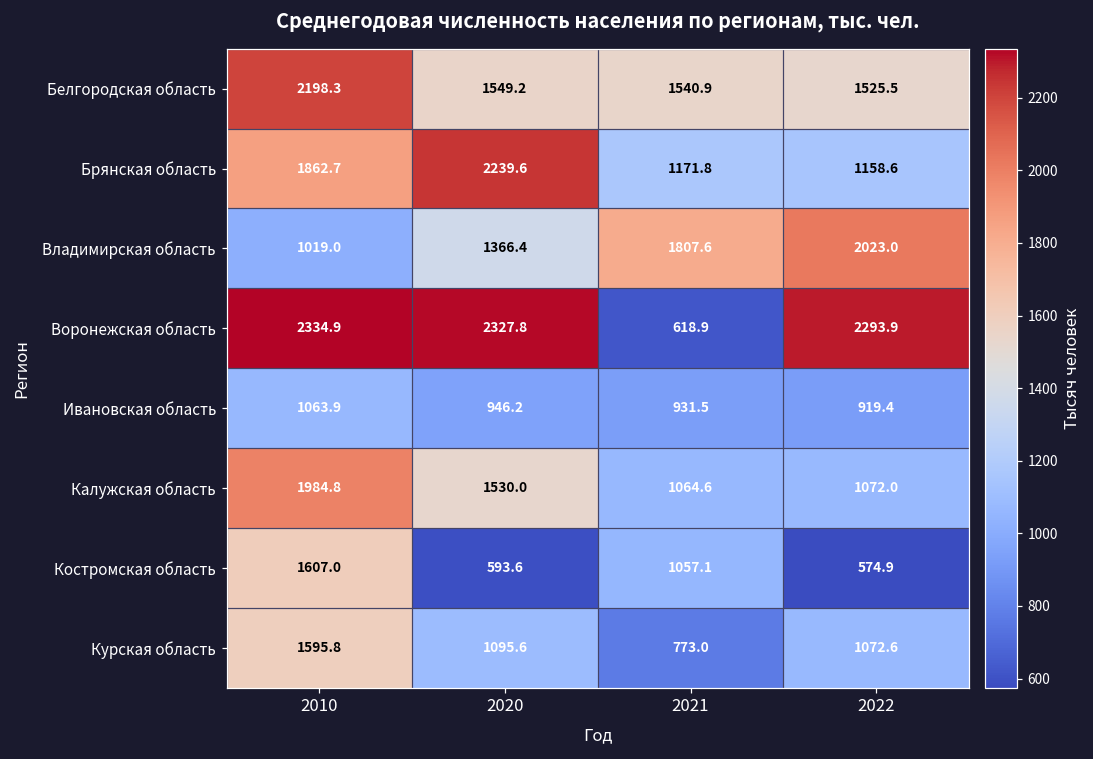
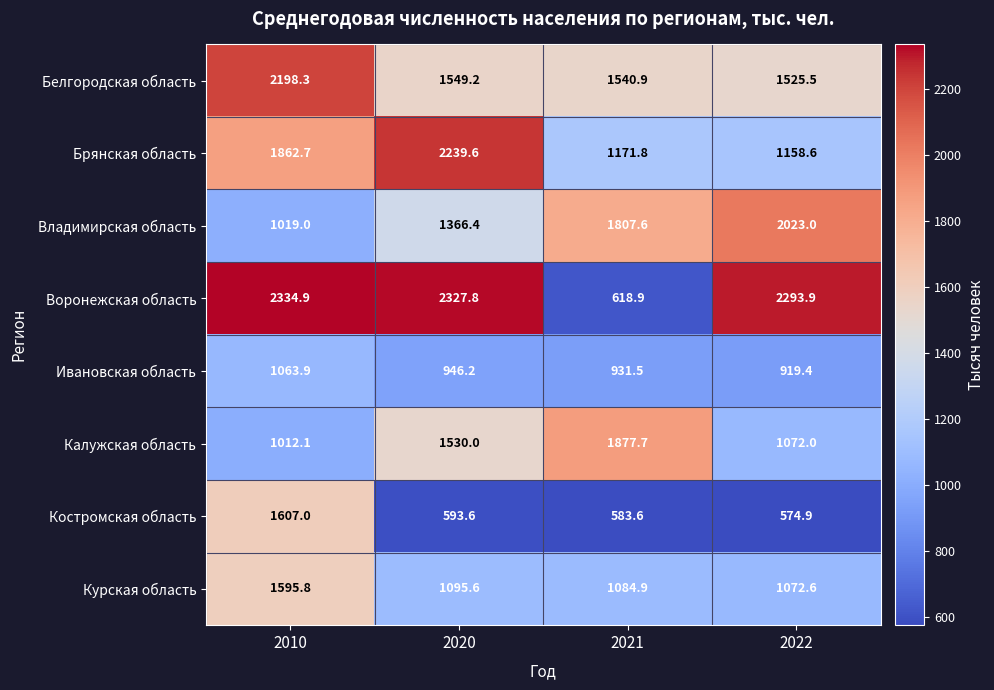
  {
    "Белгородская область": {
      "2010": 2198.3,
      "2020": 1549.2,
      "2021": 1540.9,
      "2022": 1525.5
    },
    "Брянская область": {
      "2010": 1862.7,
      "2020": 2239.6,
      "2021": 1171.8,
      "2022": 1158.6
    },
    "Владимирская область": {
      "2010": 1019.0,
      "2020": 1366.4,
      "2021": 1807.6,
      "2022": 2023.0
    },
    "Воронежская область": {
      "2010": 2334.9,
      "2020": 2327.8,
      "2021": 618.9,
      "2022": 2293.9
    },
    "Ивановская область": {
      "2010": 1063.9,
      "2020": 946.2,
      "2021": 931.5,
      "2022": 919.4
    },
    "Калужская область": {
-     "2010": 1984.8,
+     "2010": 1012.1,
      "2020": 1530.0,
-     "2021": 1064.6,
+     "2021": 1877.7,
      "2022": 1072.0
    },
    "Костромская область": {
      "2010": 1607.0,
      "2020": 593.6,
-     "2021": 1057.1,
+     "2021": 583.6,
      "2022": 574.9
    },
    "Курская область": {
      "2010": 1595.8,
      "2020": 1095.6,
-     "2021": 773.0,
+     "2021": 1084.9,
      "2022": 1072.6
    }
  }
